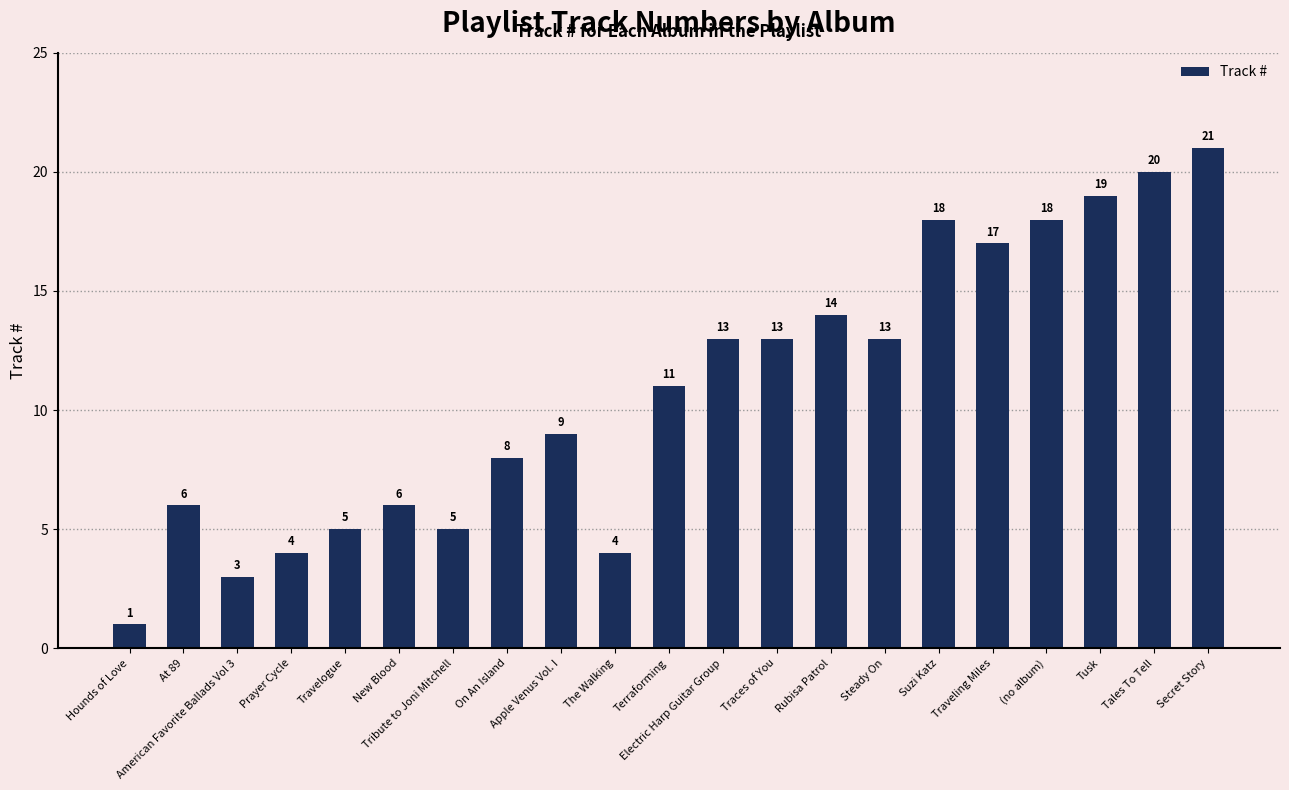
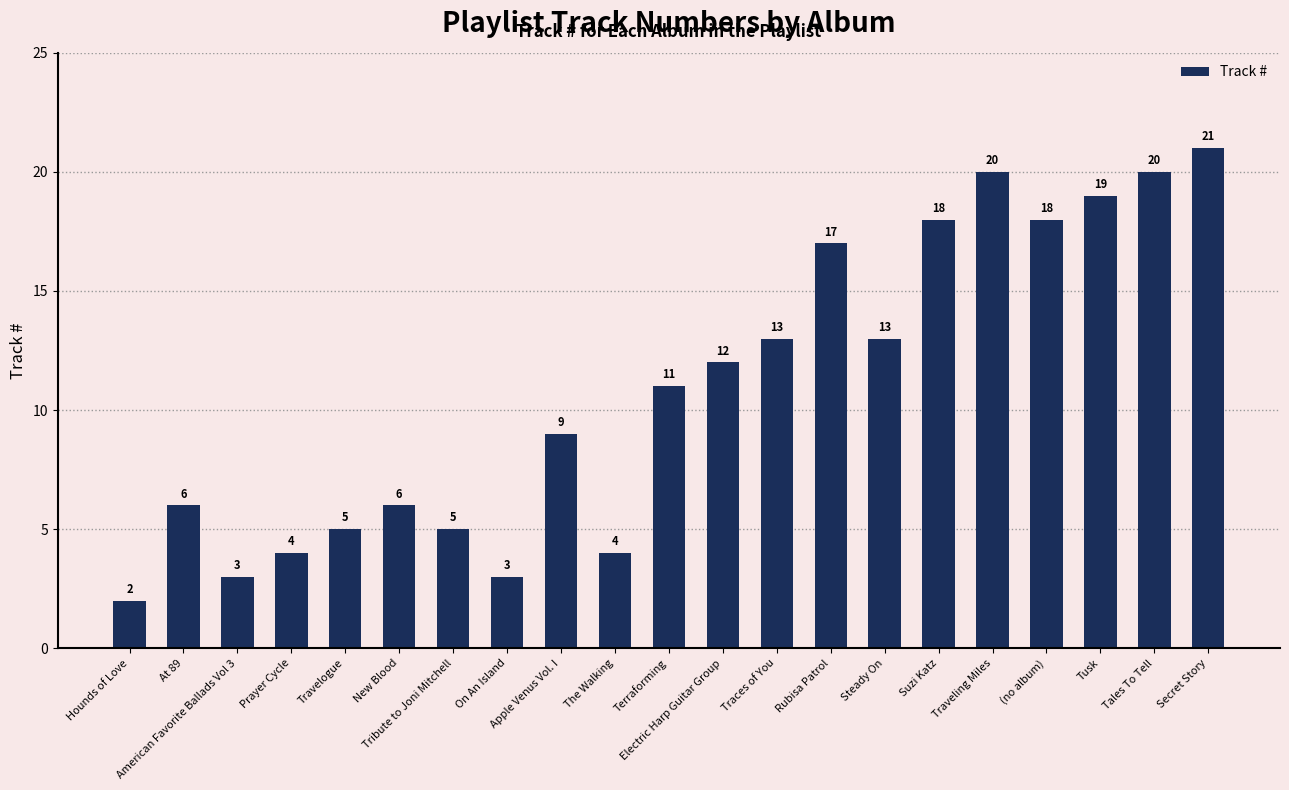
  {
-   "Hounds of Love": 1,
+   "Hounds of Love": 2,
    "At 89": 6,
    "American Favorite Ballads Vol 3": 3,
    "Prayer Cycle": 4,
    "Travelogue": 5,
    "New Blood": 6,
    "Tribute to Joni Mitchell": 5,
-   "On An Island": 8,
+   "On An Island": 3,
    "Apple Venus Vol. I": 9,
    "The Walking": 4,
    "Terraforming": 11,
-   "Electric Harp Guitar Group": 13,
+   "Electric Harp Guitar Group": 12,
    "Traces of You": 13,
-   "Rubisa Patrol": 14,
+   "Rubisa Patrol": 17,
    "Steady On": 13,
    "Suzi Katz": 18,
-   "Traveling Miles": 17,
+   "Traveling Miles": 20,
    "(no album)": 18,
    "Tusk": 19,
    "Tales To Tell": 20,
    "Secret Story": 21
  }
